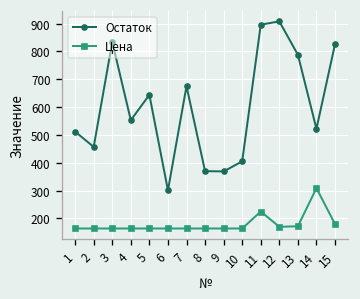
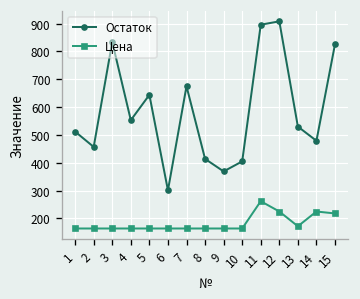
  {
    "Остаток": {
      "1": 510,
      "2": 460,
      "4": 550,
      "5": 640,
      "6": 300,
      "7": 680,
-     "8": 370,
+     "8": 410,
      "9": 370,
      "10": 410,
      "11": 900,
      "12": 910,
-     "13": 790,
-     "14": 520,
+     "13": 530,
+     "14": 480,
      "15": 830
    },
    "Цена": {
      "1": 160,
      "2": 160,
      "3": 160,
      "4": 160,
      "5": 160,
      "6": 160,
      "7": 160,
      "8": 160,
      "9": 160,
      "10": 160,
-     "11": 230,
-     "12": 170,
+     "11": 260,
+     "12": 230,
      "13": 170,
-     "14": 310,
-     "15": 180
+     "14": 230,
+     "15": 220
    }
  }
